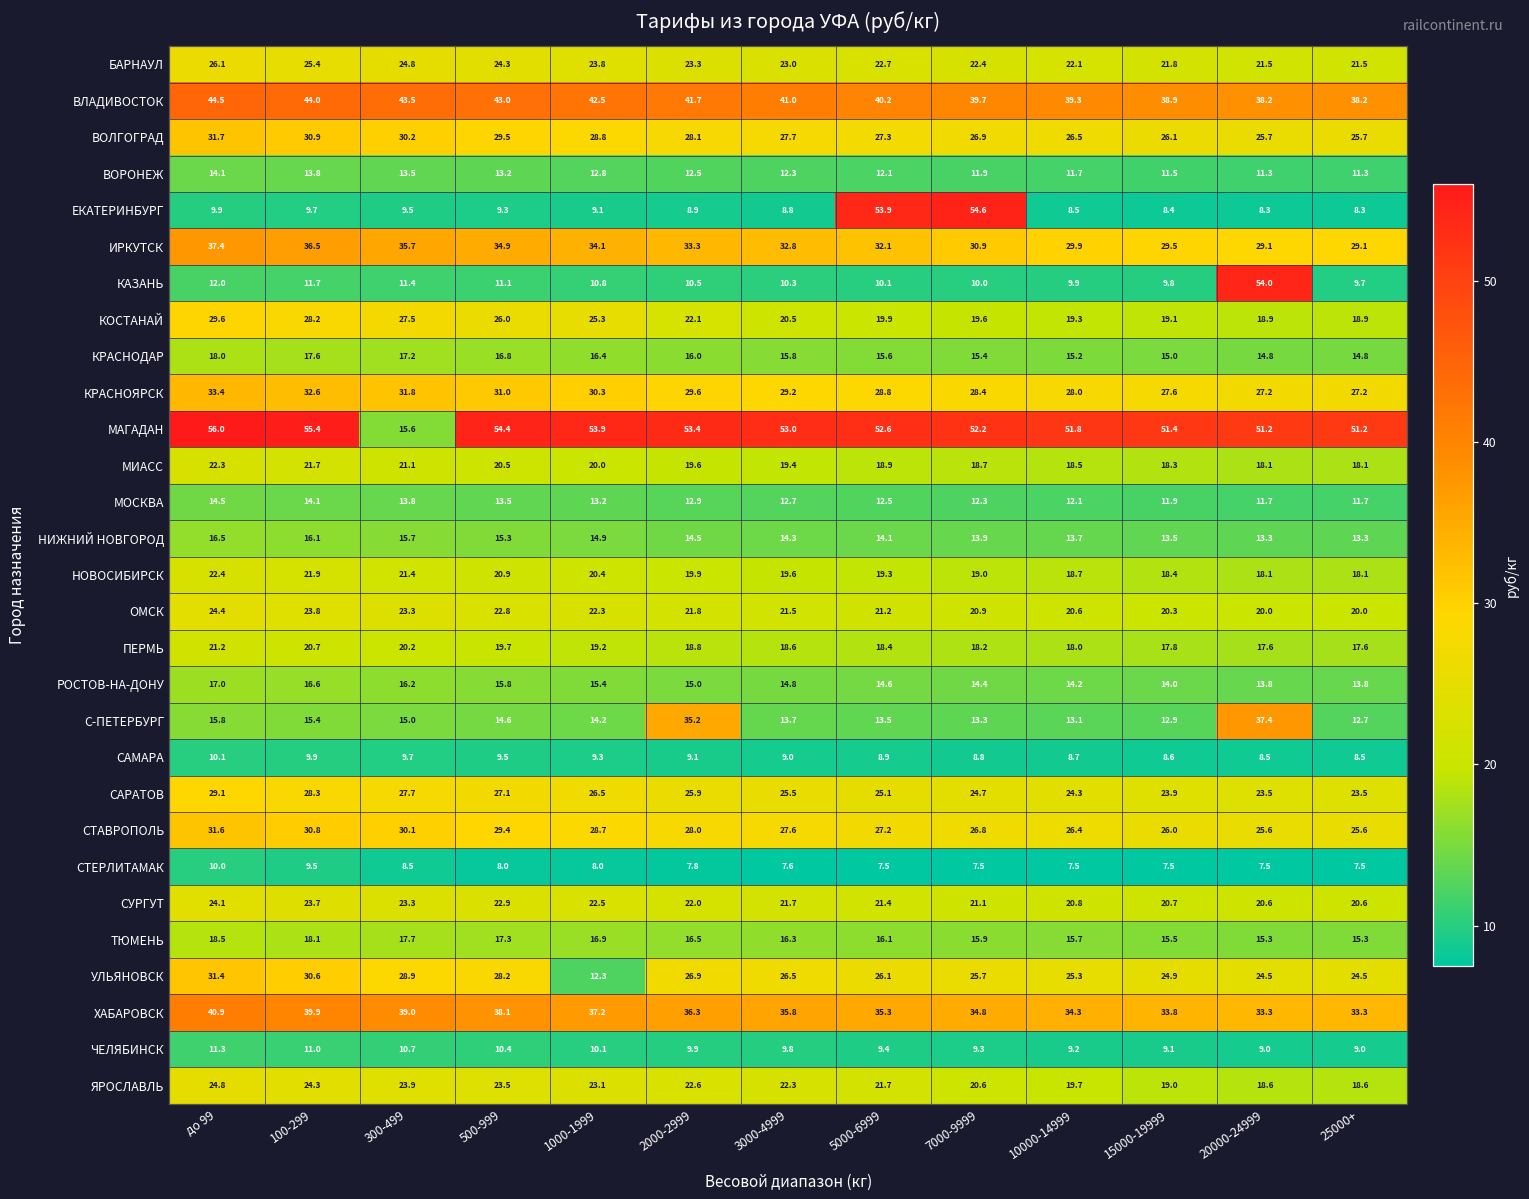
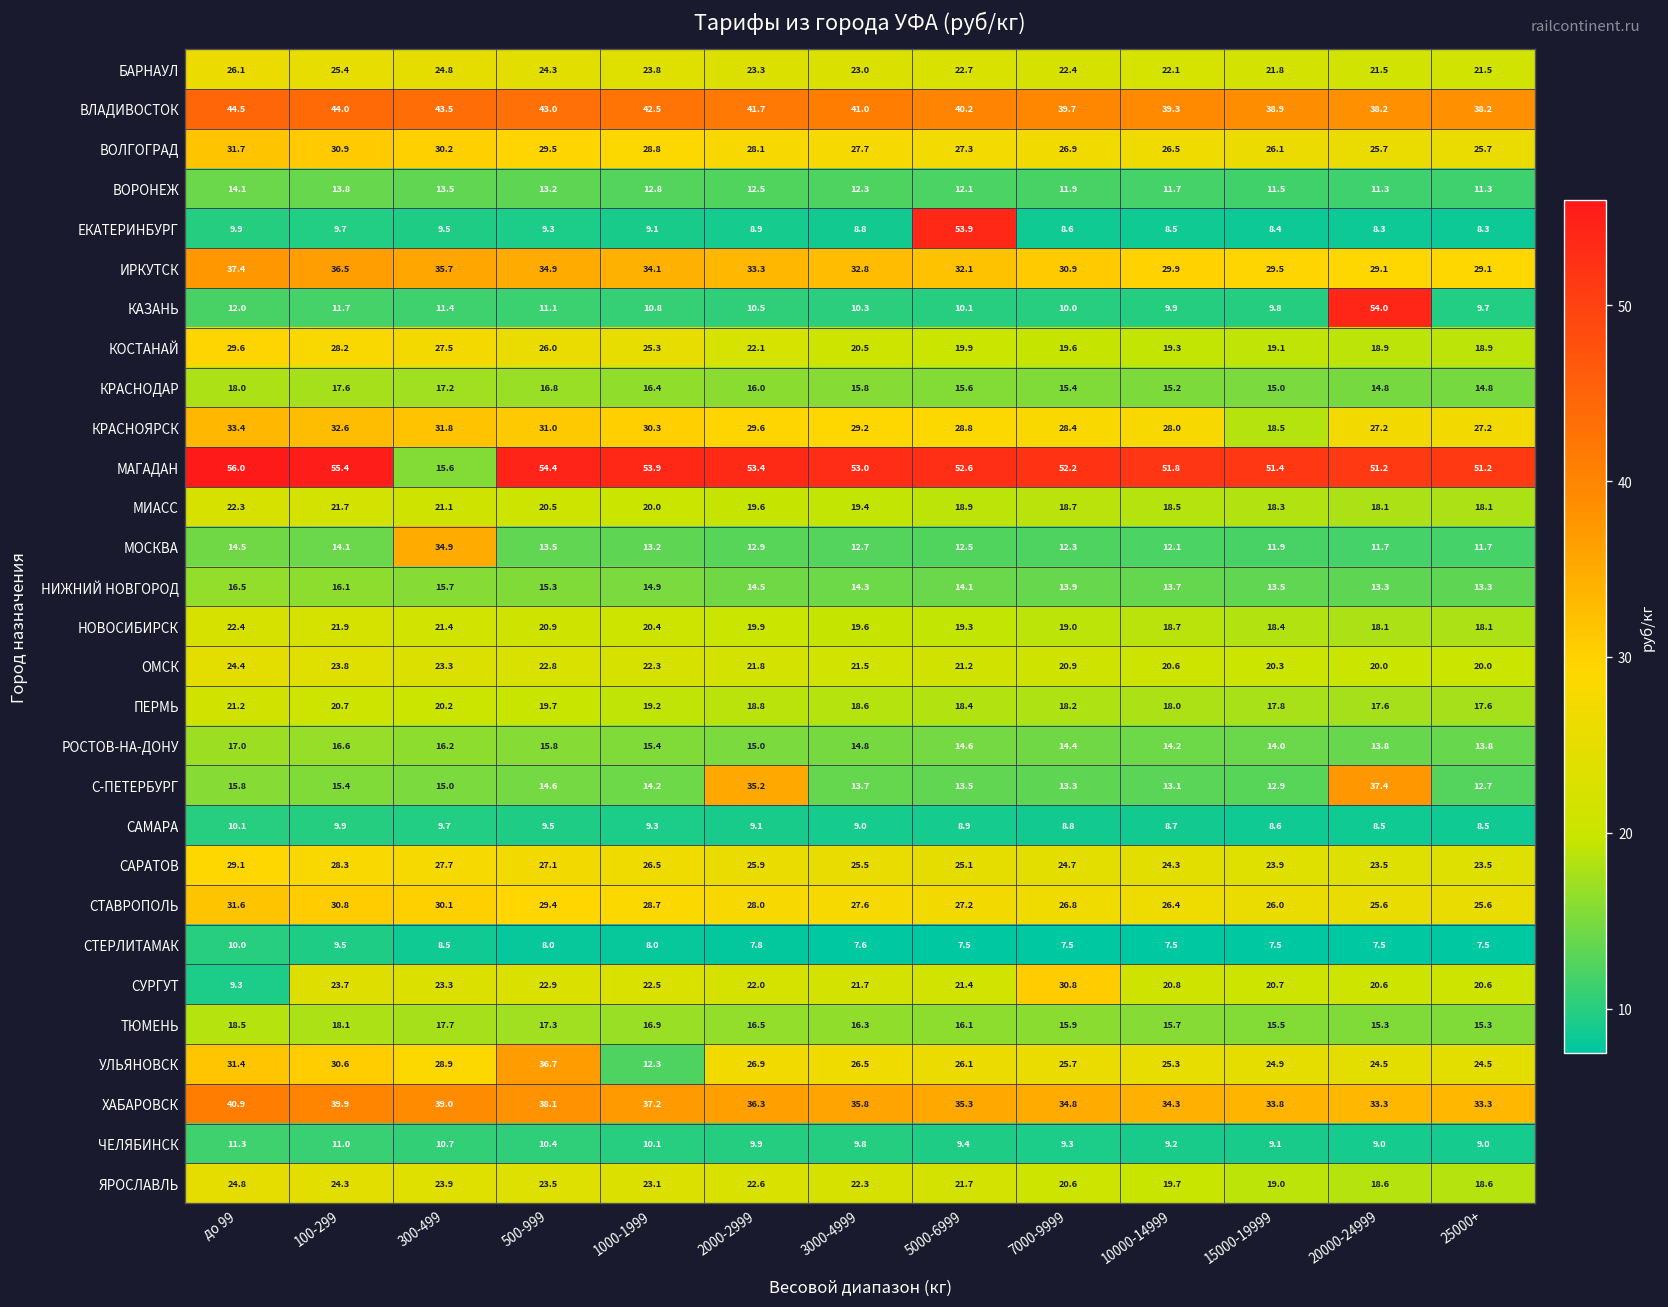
  {
    "ЕКАТЕРИНБУРГ": {
      "до 99": 9.9,
      "100-299": 9.7,
      "300-499": 9.5,
      "500-999": 9.3,
      "1000-1999": 9.1,
      "2000-2999": 8.9,
      "3000-4999": 8.8,
      "5000-6999": 53.9,
-     "7000-9999": 54.6,
+     "7000-9999": 8.6,
      "10000-14999": 8.5,
      "15000-19999": 8.4,
      "20000-24999": 8.3,
      "25000+": 8.3
    },
    "КРАСНОЯРСК": {
      "до 99": 33.4,
      "100-299": 32.6,
      "300-499": 31.8,
      "500-999": 31.0,
      "1000-1999": 30.3,
      "2000-2999": 29.6,
      "3000-4999": 29.2,
      "5000-6999": 28.8,
      "7000-9999": 28.4,
      "10000-14999": 28.0,
-     "15000-19999": 27.6,
+     "15000-19999": 18.5,
      "20000-24999": 27.2,
      "25000+": 27.2
    },
    "МОСКВА": {
      "до 99": 14.5,
      "100-299": 14.1,
-     "300-499": 13.8,
+     "300-499": 34.9,
      "500-999": 13.5,
      "1000-1999": 13.2,
      "2000-2999": 12.9,
      "3000-4999": 12.7,
      "5000-6999": 12.5,
      "7000-9999": 12.3,
      "10000-14999": 12.1,
      "15000-19999": 11.9,
      "20000-24999": 11.7,
      "25000+": 11.7
    },
    "СУРГУТ": {
-     "до 99": 24.1,
+     "до 99": 9.3,
      "100-299": 23.7,
      "300-499": 23.3,
      "500-999": 22.9,
      "1000-1999": 22.5,
      "2000-2999": 22.0,
      "3000-4999": 21.7,
      "5000-6999": 21.4,
-     "7000-9999": 21.1,
+     "7000-9999": 30.8,
      "10000-14999": 20.8,
      "15000-19999": 20.7,
      "20000-24999": 20.6,
      "25000+": 20.6
    },
    "УЛЬЯНОВСК": {
      "до 99": 31.4,
      "100-299": 30.6,
      "300-499": 28.9,
-     "500-999": 28.2,
+     "500-999": 36.7,
      "1000-1999": 12.3,
      "2000-2999": 26.9,
      "3000-4999": 26.5,
      "5000-6999": 26.1,
      "7000-9999": 25.7,
      "10000-14999": 25.3,
      "15000-19999": 24.9,
      "20000-24999": 24.5,
      "25000+": 24.5
    }
  }
